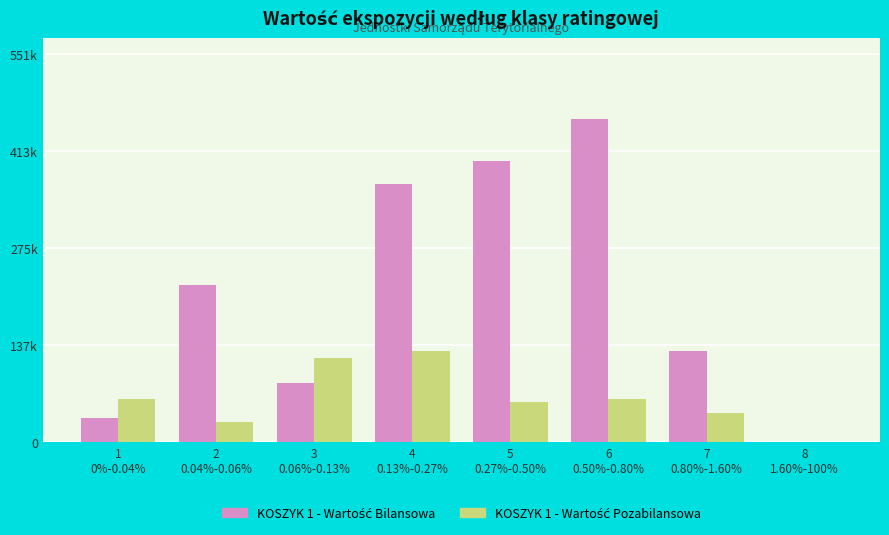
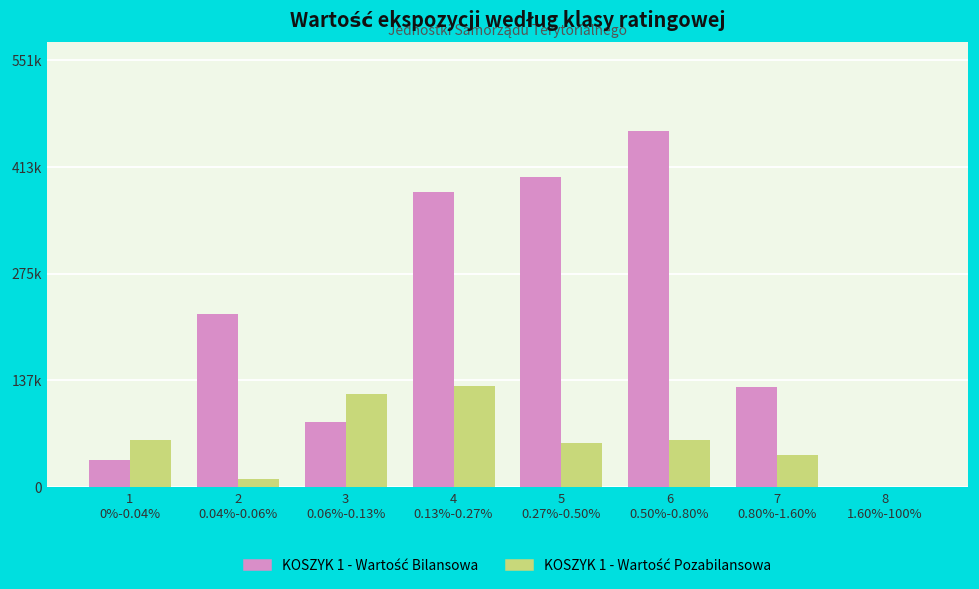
  {
    "KOSZYK 1 - Wartość Bilansowa": {
      "1 0%-0.04%": 30000,
      "2 0.04%-0.06%": 220000,
      "3 0.06%-0.13%": 80000,
-     "4 0.13%-0.27%": 370000,
+     "4 0.13%-0.27%": 380000,
      "5 0.27%-0.50%": 400000,
      "6 0.50%-0.80%": 460000,
      "7 0.80%-1.60%": 130000,
      "8 1.60%-100%": 0
    },
    "KOSZYK 1 - Wartość Pozabilansowa": {
      "1 0%-0.04%": 60000,
-     "2 0.04%-0.06%": 30000,
+     "2 0.04%-0.06%": 10000,
      "3 0.06%-0.13%": 120000,
      "4 0.13%-0.27%": 130000,
      "5 0.27%-0.50%": 60000,
      "6 0.50%-0.80%": 60000,
      "7 0.80%-1.60%": 40000,
      "8 1.60%-100%": 0
    }
  }
